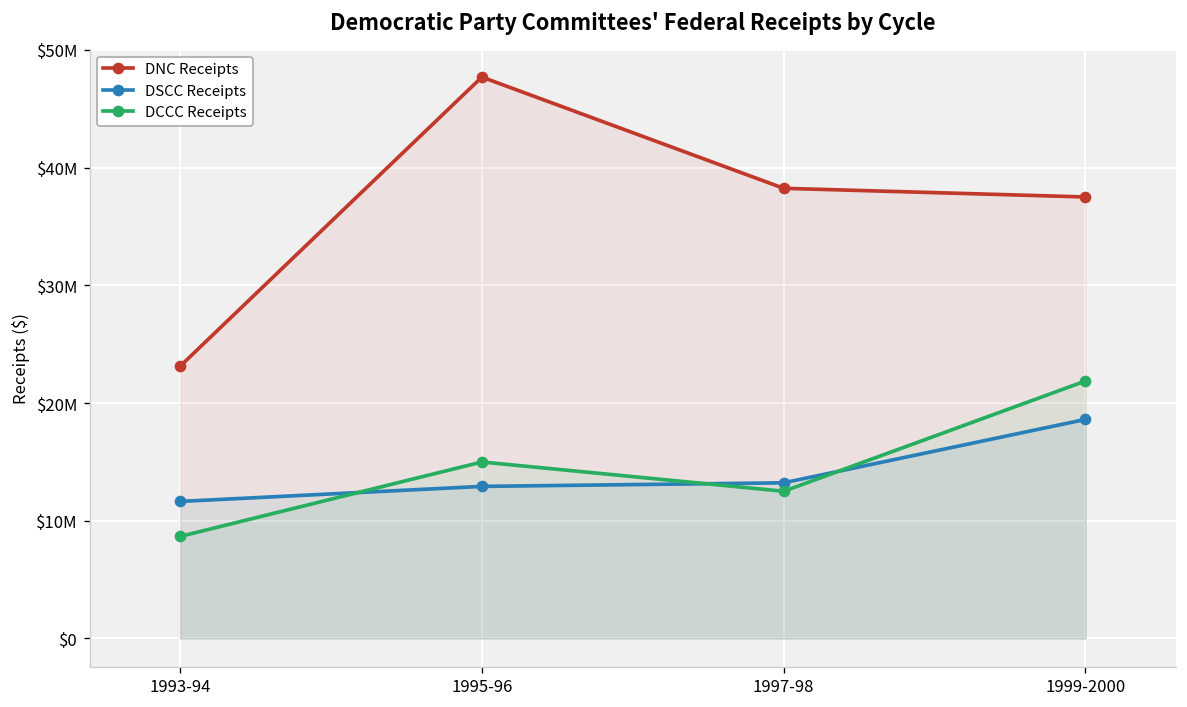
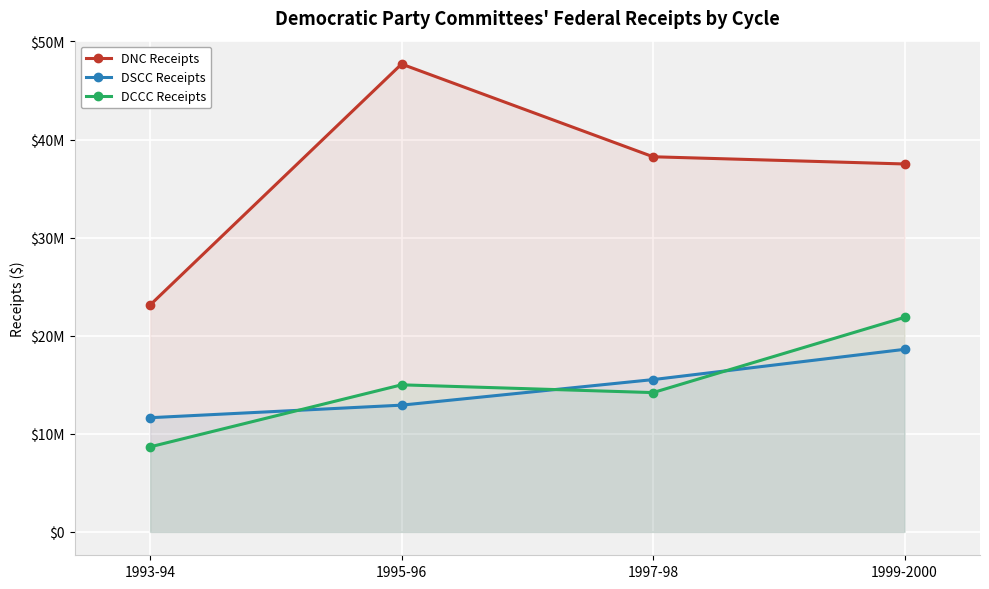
  {
    "DNC Receipts": {
      "1993-94": "$23000000",
      "1995-96": "$48000000",
      "1997-98": "$38000000",
      "1999-2000": "$38000000"
    },
    "DSCC Receipts": {
      "1993-94": "$12000000",
      "1995-96": "$13000000",
-     "1997-98": "$13000000",
+     "1997-98": "$16000000",
      "1999-2000": "$19000000"
    },
    "DCCC Receipts": {
      "1993-94": "$9000000",
      "1995-96": "$15000000",
-     "1997-98": "$13000000",
+     "1997-98": "$14000000",
      "1999-2000": "$22000000"
    }
  }
